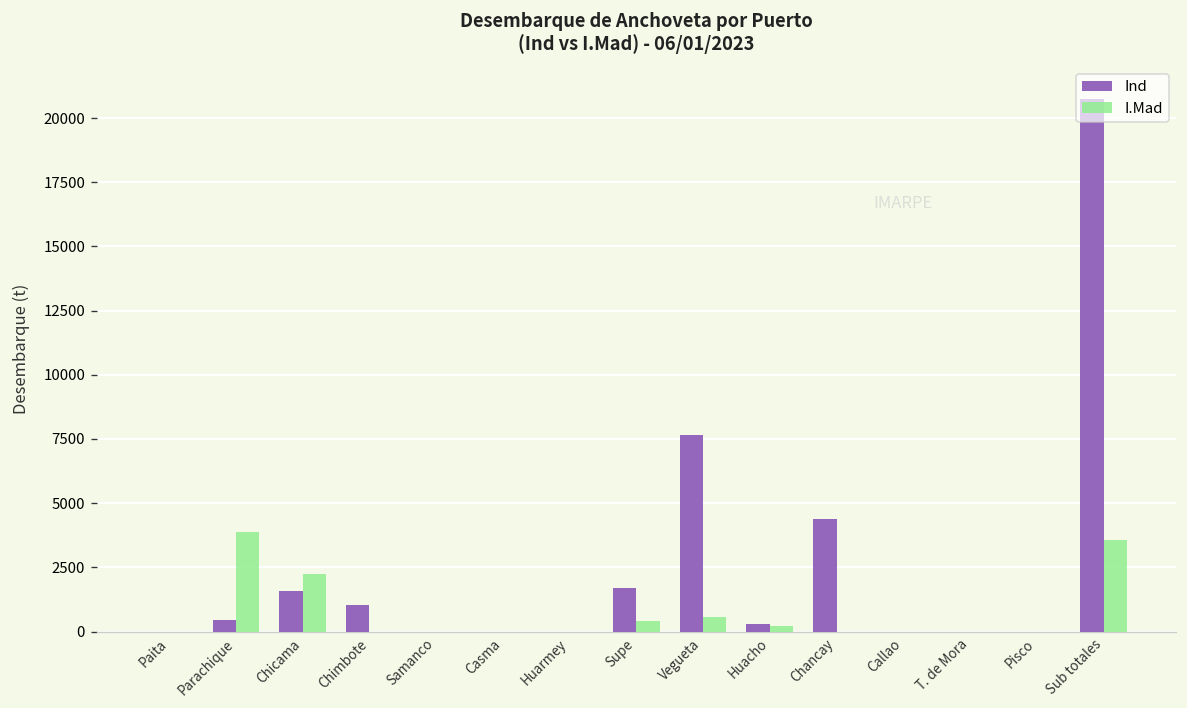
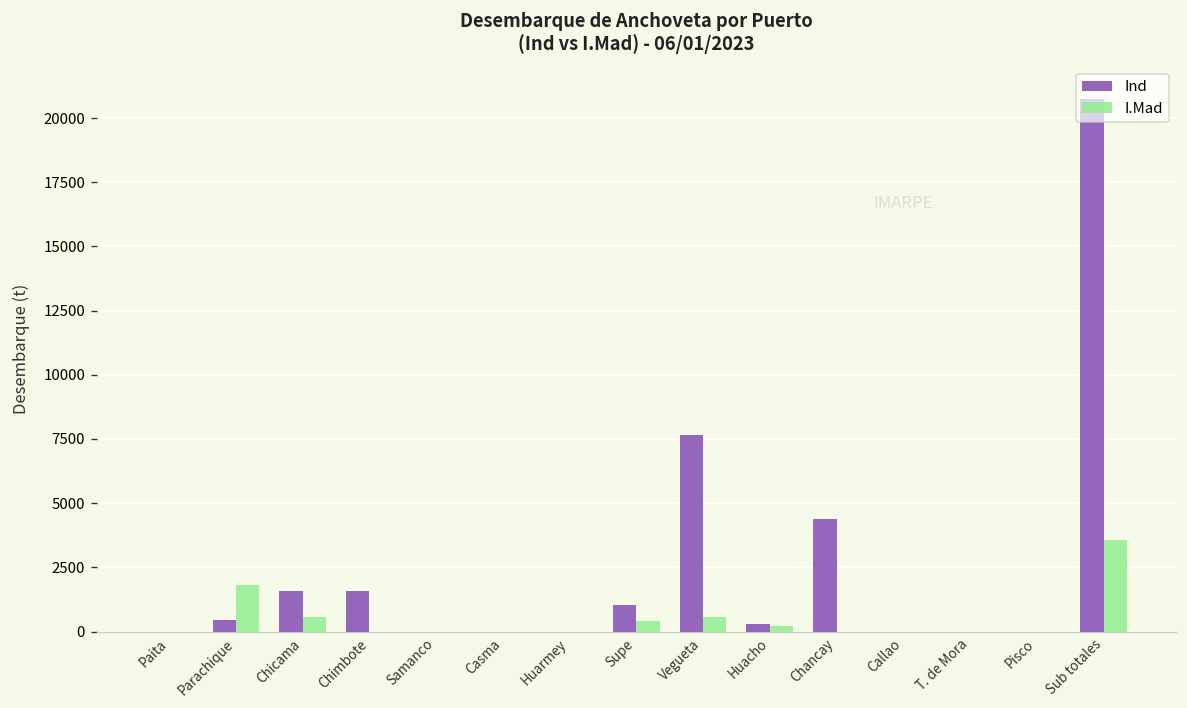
  {
    "Ind": {
      "Paita": 0,
      "Parachique": 500,
      "Chicama": 1600,
-     "Chimbote": 1000,
+     "Chimbote": 1600,
      "Samanco": 0,
      "Casma": 0,
      "Huarmey": 0,
-     "Supe": 1700,
+     "Supe": 1000,
      "Vegueta": 7700,
      "Huacho": 300,
      "Chancay": 4400,
      "Callao": 0,
      "T. de Mora": 0,
      "Pisco": 0
    },
    "I.Mad": {
      "Paita": 0,
-     "Parachique": 3900,
-     "Chicama": 2200,
+     "Parachique": 1800,
+     "Chicama": 600,
      "Chimbote": 0,
      "Samanco": 0,
      "Casma": 0,
      "Huarmey": 0,
      "Supe": 400,
      "Vegueta": 600,
      "Huacho": 200,
      "Chancay": 0,
      "Callao": 0,
      "T. de Mora": 0,
      "Pisco": 0,
      "Sub totales": 3600
    }
  }
